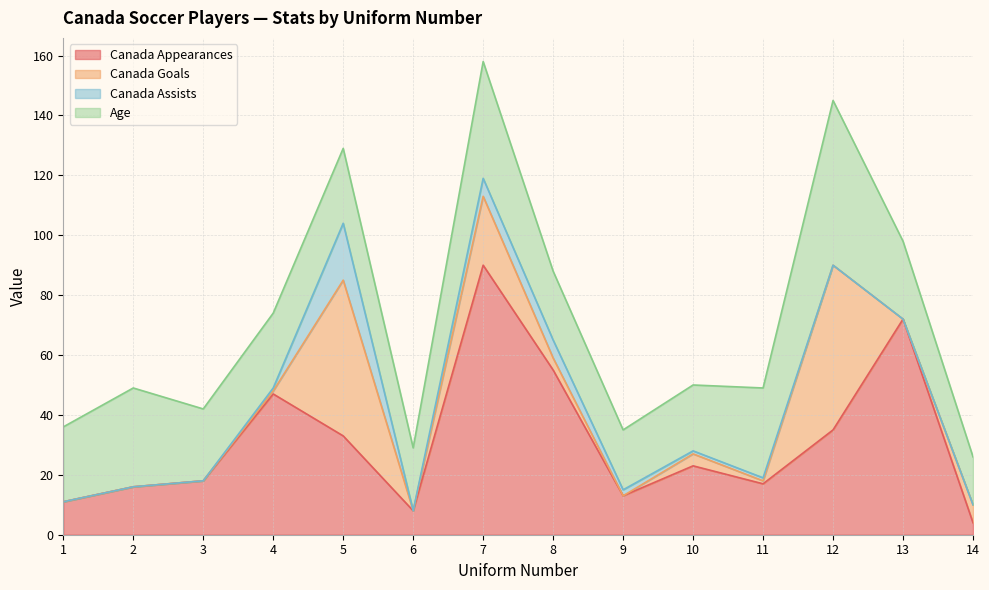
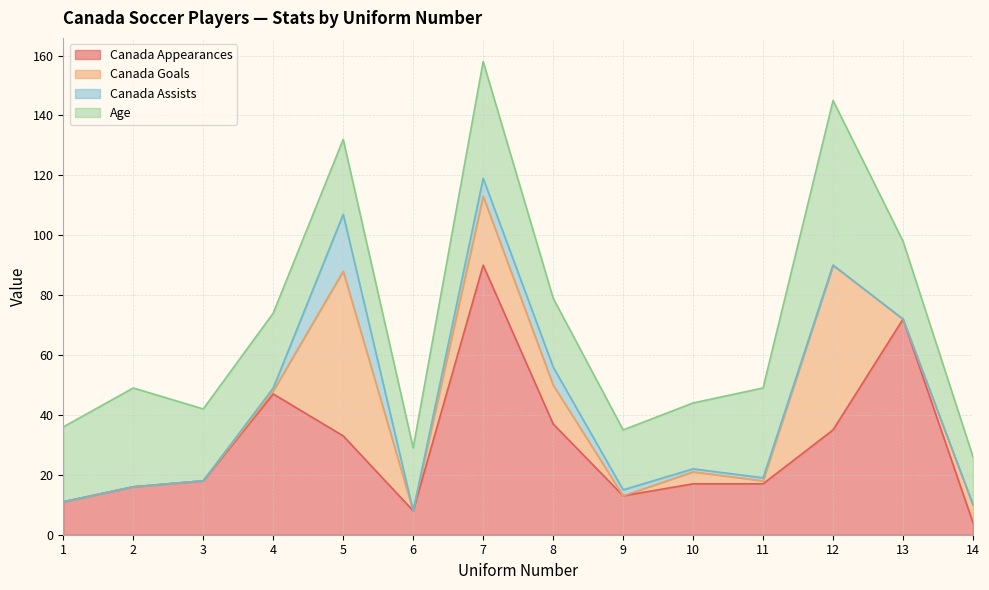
  {
    "Canada Appearances": {
      "4": 47,
      "5": 33,
      "7": 90,
-     "8": 55,
-     "10": 23,
+     "8": 37,
+     "10": 17,
      "11": 17,
      "12": 35,
      "14": 4
    },
    "Canada Goals": {
      "4": 1,
-     "5": 52,
+     "5": 55,
      "7": 23,
-     "8": 4,
+     "8": 13,
      "10": 4,
      "11": 1
    }
  }
